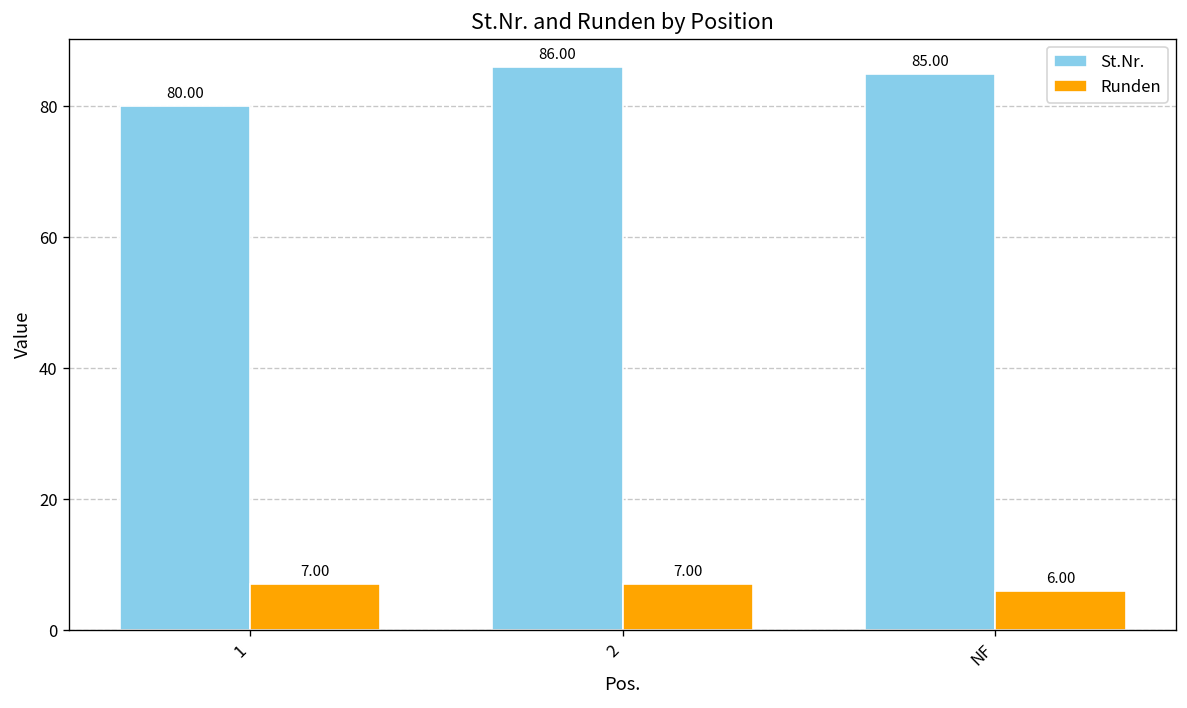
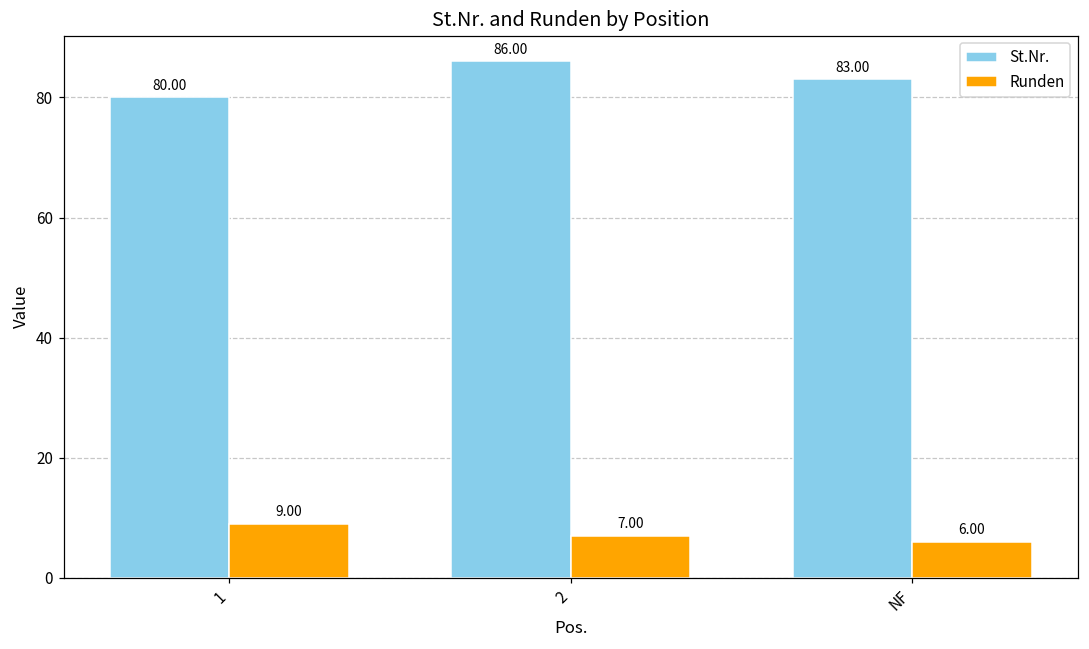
  {
    "St.Nr.": {
      "1": 80.00,
      "2": 86.00,
-     "NF": 85.00
+     "NF": 83.00
    },
    "Runden": {
-     "1": 7.00,
+     "1": 9.00,
      "2": 7.00,
      "NF": 6.00
    }
  }
